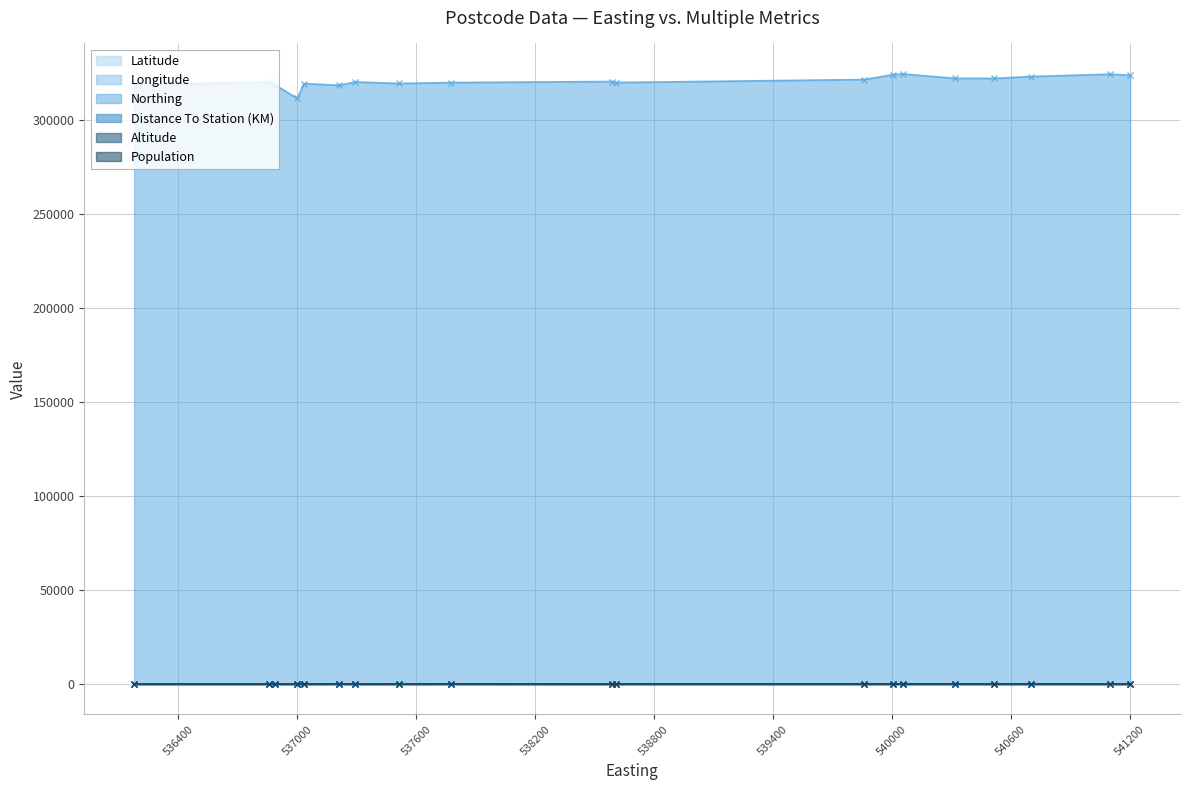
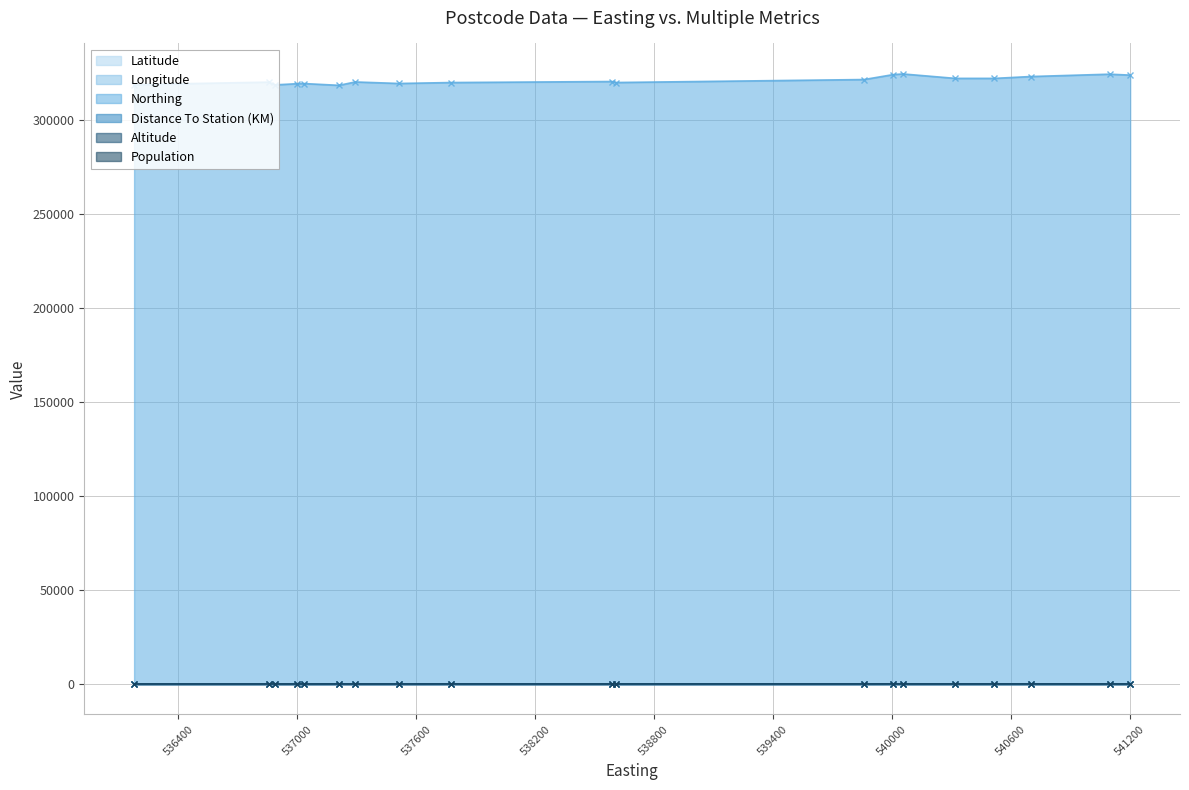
  {
    "Northing": {
-     "537000": 311000
+     "537000": 319000
    },
    "Population": {
      "537000": 0
    }
  }
